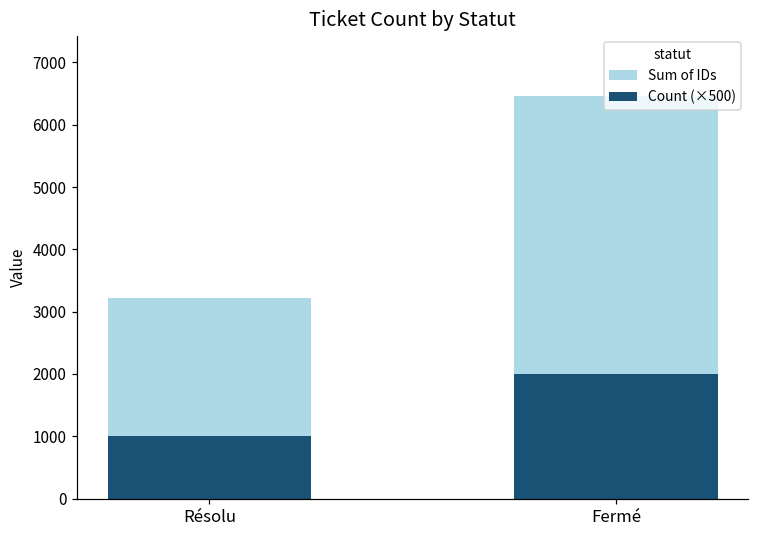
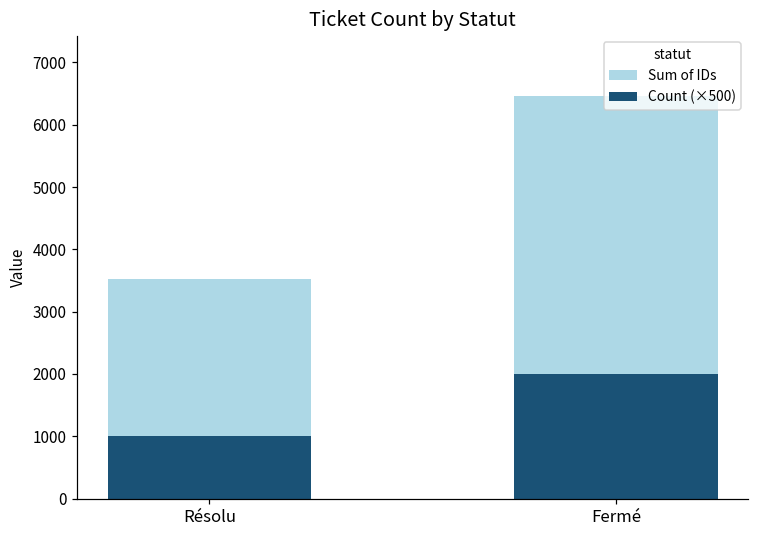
  {
    "Sum of IDs": {
-     "Résolu": 3200
+     "Résolu": 3500
    }
  }
